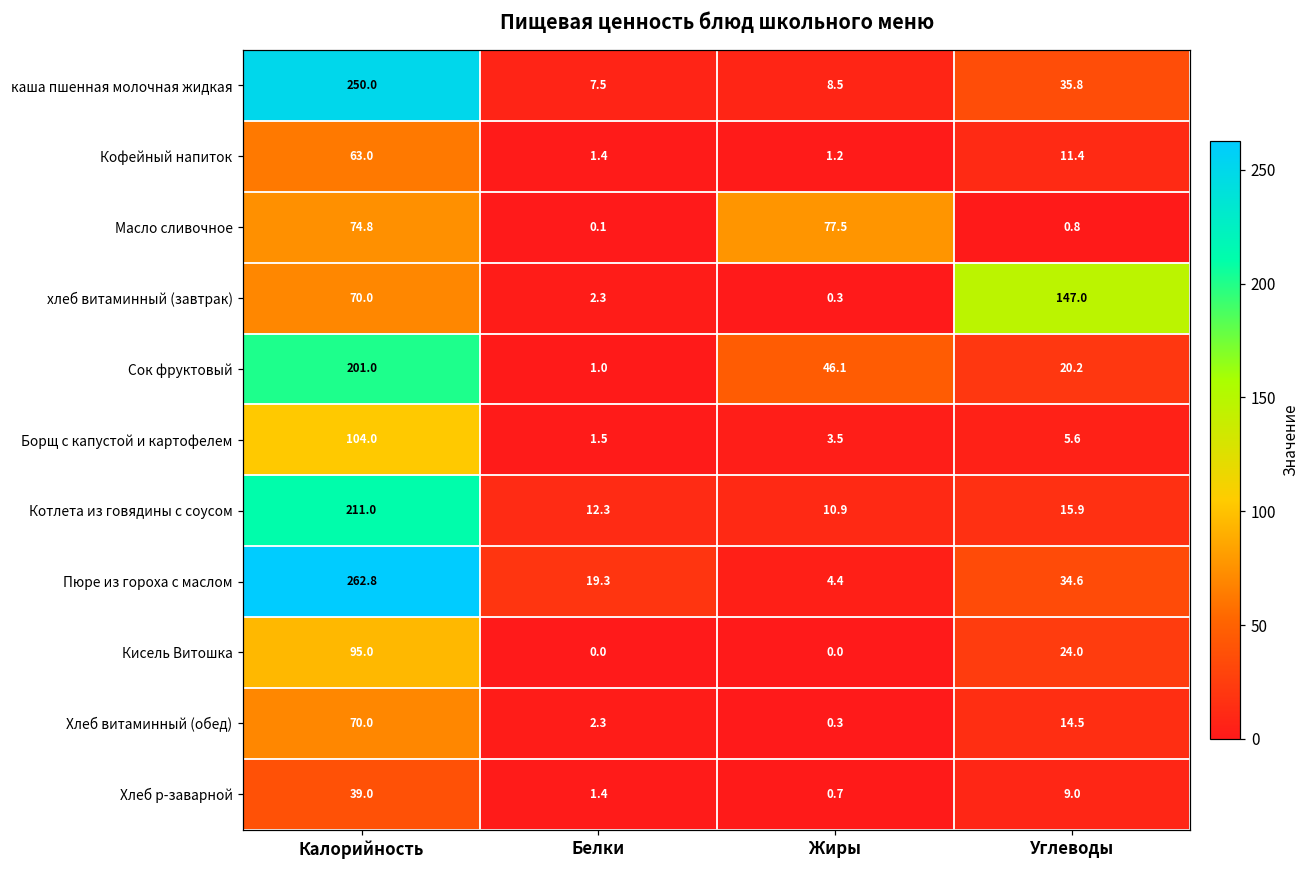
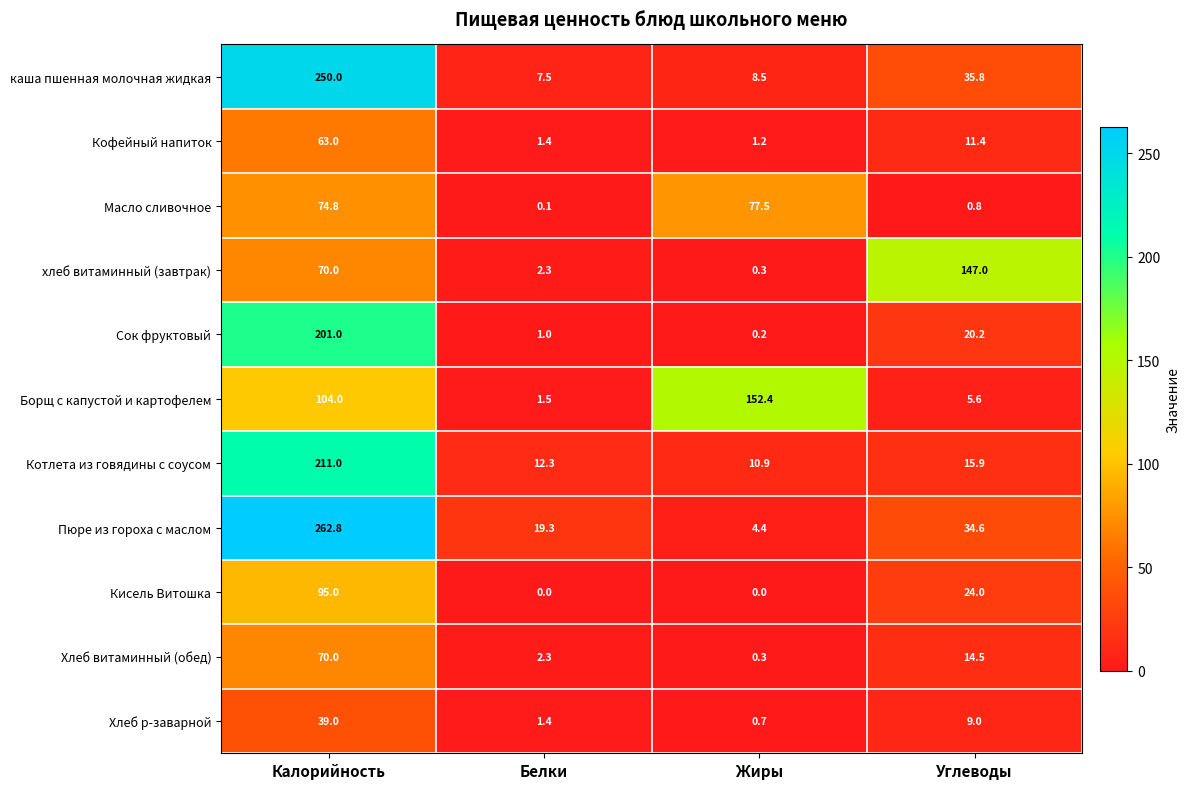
  {
    "каша пшенная молочная жидкая": {
      "Калорийность": 250.0,
      "Белки": 7.5,
      "Жиры": 8.5,
      "Углеводы": 35.8
    },
    "Кофейный напиток": {
      "Калорийность": 63.0,
      "Белки": 1.4,
      "Жиры": 1.2,
      "Углеводы": 11.4
    },
    "Масло сливочное": {
      "Калорийность": 74.8,
      "Белки": 0.1,
      "Жиры": 77.5,
      "Углеводы": 0.8
    },
    "хлеб витаминный (завтрак)": {
      "Калорийность": 70.0,
      "Белки": 2.3,
      "Жиры": 0.3,
      "Углеводы": 147.0
    },
    "Сок фруктовый": {
      "Калорийность": 201.0,
      "Белки": 1.0,
-     "Жиры": 46.1,
+     "Жиры": 0.2,
      "Углеводы": 20.2
    },
    "Борщ с капустой и картофелем": {
      "Калорийность": 104.0,
      "Белки": 1.5,
-     "Жиры": 3.5,
+     "Жиры": 152.4,
      "Углеводы": 5.6
    },
    "Котлета из говядины с соусом": {
      "Калорийность": 211.0,
      "Белки": 12.3,
      "Жиры": 10.9,
      "Углеводы": 15.9
    },
    "Пюре из гороха с маслом": {
      "Калорийность": 262.8,
      "Белки": 19.3,
      "Жиры": 4.4,
      "Углеводы": 34.6
    },
    "Кисель Витошка": {
      "Калорийность": 95.0,
      "Белки": 0.0,
      "Жиры": 0.0,
      "Углеводы": 24.0
    },
    "Хлеб витаминный (обед)": {
      "Калорийность": 70.0,
      "Белки": 2.3,
      "Жиры": 0.3,
      "Углеводы": 14.5
    },
    "Хлеб р-заварной": {
      "Калорийность": 39.0,
      "Белки": 1.4,
      "Жиры": 0.7,
      "Углеводы": 9.0
    }
  }
